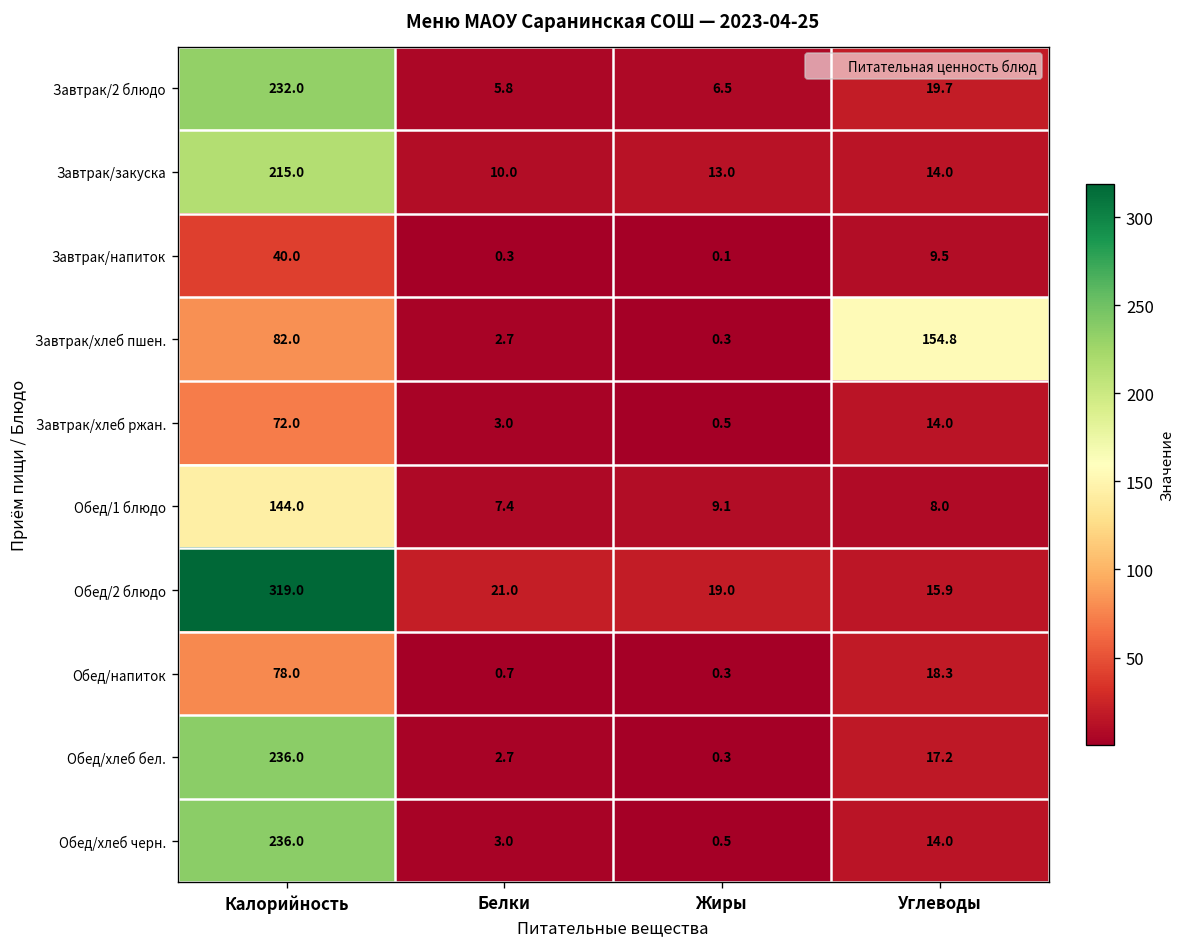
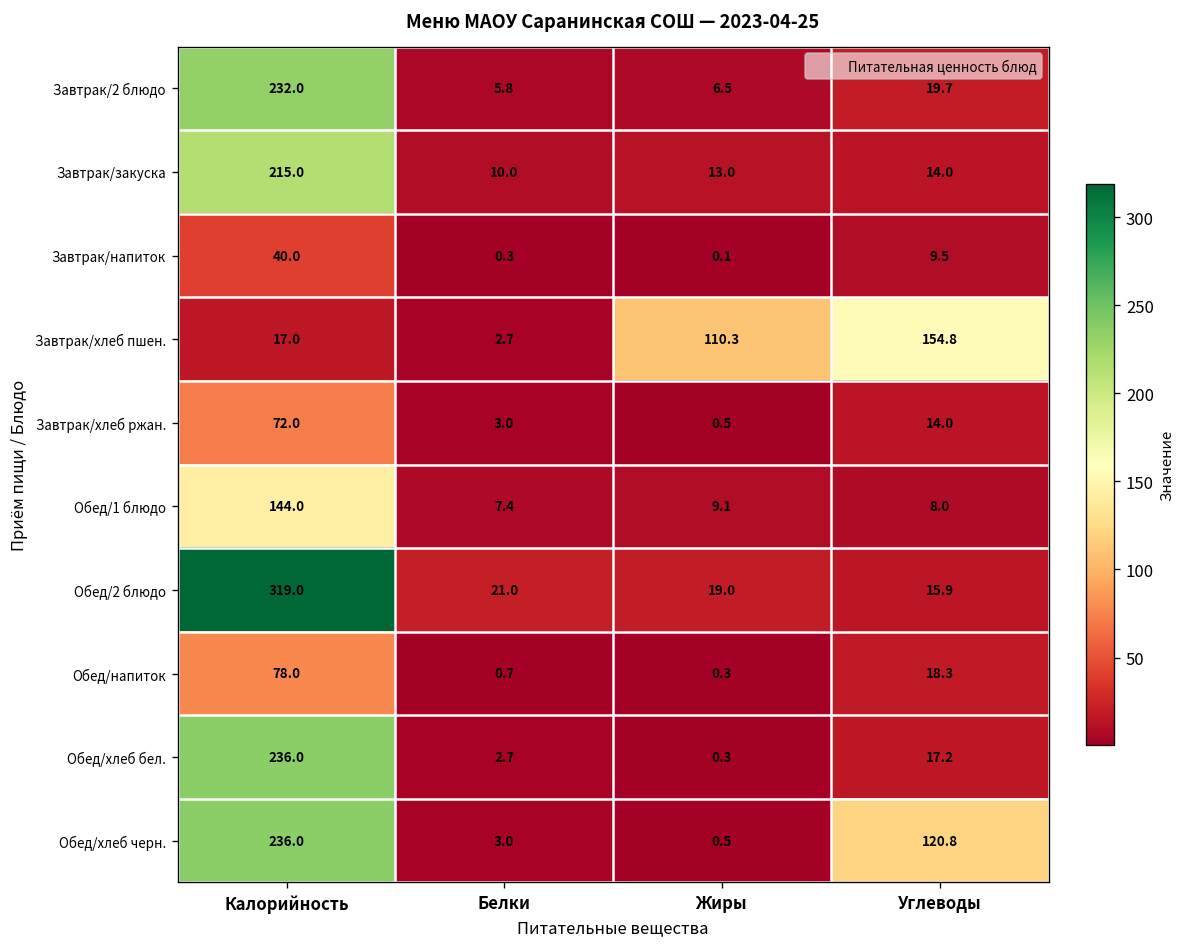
  {
    "Завтрак/2 блюдо": {
      "Калорийность": 232.0,
      "Белки": 5.8,
      "Жиры": 6.5,
      "Углеводы": 19.7
    },
    "Завтрак/закуска": {
      "Калорийность": 215.0,
      "Белки": 10.0,
      "Жиры": 13.0,
      "Углеводы": 14.0
    },
    "Завтрак/напиток": {
      "Калорийность": 40.0,
      "Белки": 0.3,
      "Жиры": 0.1,
      "Углеводы": 9.5
    },
    "Завтрак/хлеб пшен.": {
-     "Калорийность": 82.0,
+     "Калорийность": 17.0,
      "Белки": 2.7,
-     "Жиры": 0.3,
+     "Жиры": 110.3,
      "Углеводы": 154.8
    },
    "Завтрак/хлеб ржан.": {
      "Калорийность": 72.0,
      "Белки": 3.0,
      "Жиры": 0.5,
      "Углеводы": 14.0
    },
    "Обед/1 блюдо": {
      "Калорийность": 144.0,
      "Белки": 7.4,
      "Жиры": 9.1,
      "Углеводы": 8.0
    },
    "Обед/2 блюдо": {
      "Калорийность": 319.0,
      "Белки": 21.0,
      "Жиры": 19.0,
      "Углеводы": 15.9
    },
    "Обед/напиток": {
      "Калорийность": 78.0,
      "Белки": 0.7,
      "Жиры": 0.3,
      "Углеводы": 18.3
    },
    "Обед/хлеб бел.": {
      "Калорийность": 236.0,
      "Белки": 2.7,
      "Жиры": 0.3,
      "Углеводы": 17.2
    },
    "Обед/хлеб черн.": {
      "Калорийность": 236.0,
      "Белки": 3.0,
      "Жиры": 0.5,
-     "Углеводы": 14.0
+     "Углеводы": 120.8
    }
  }
